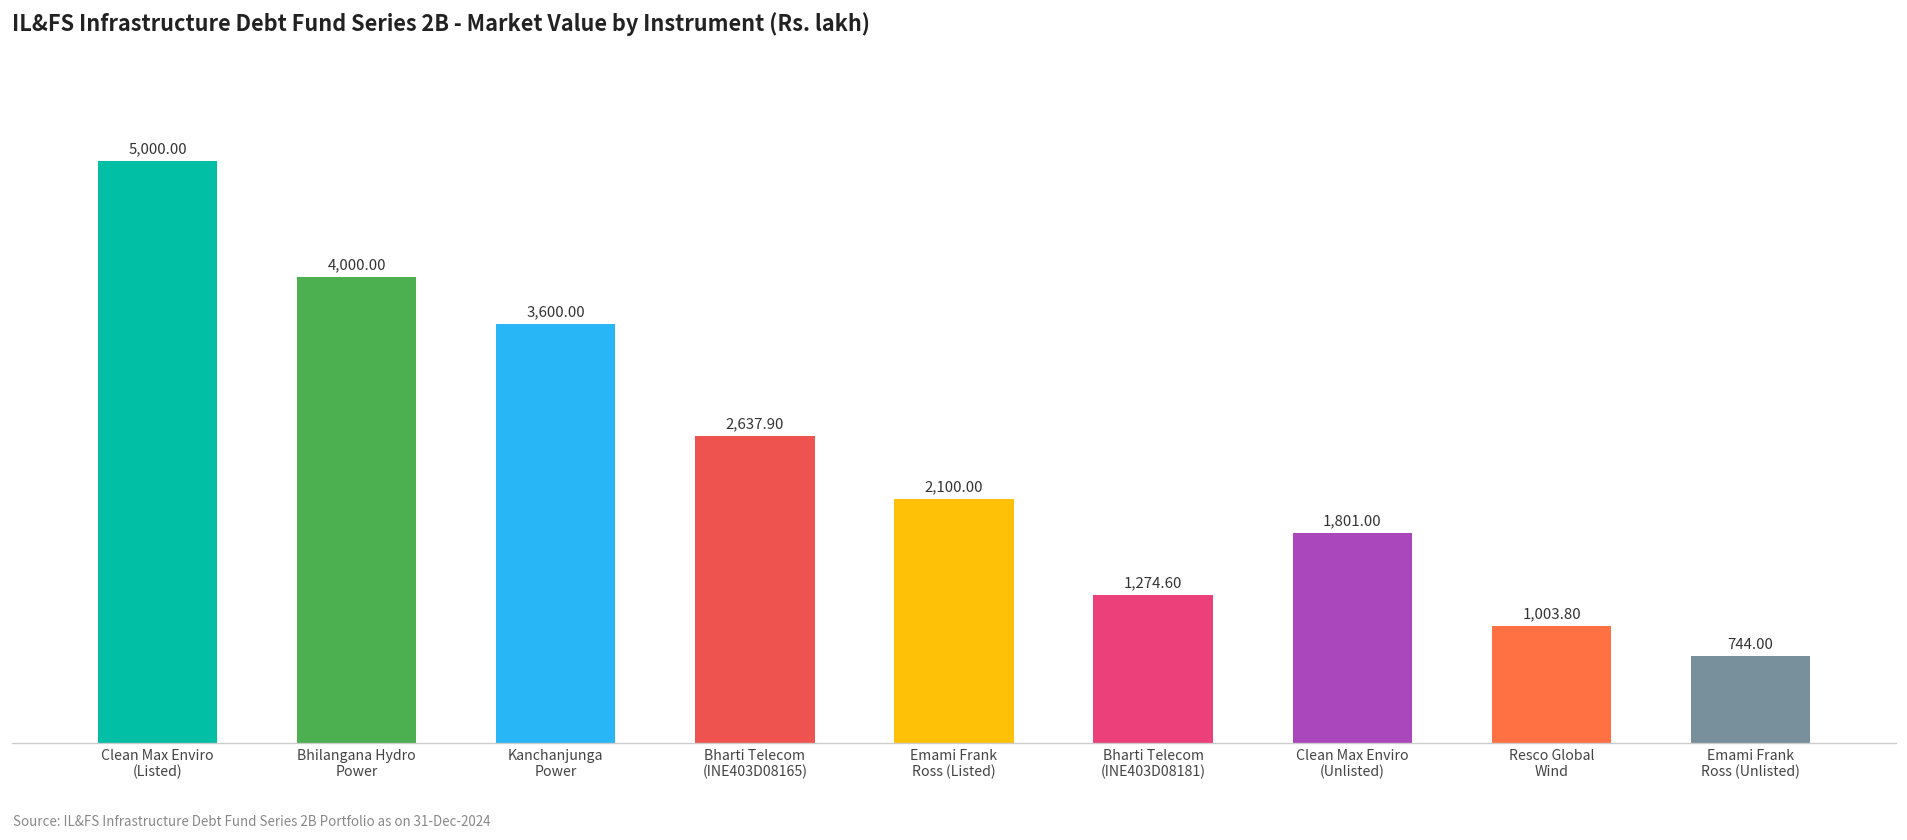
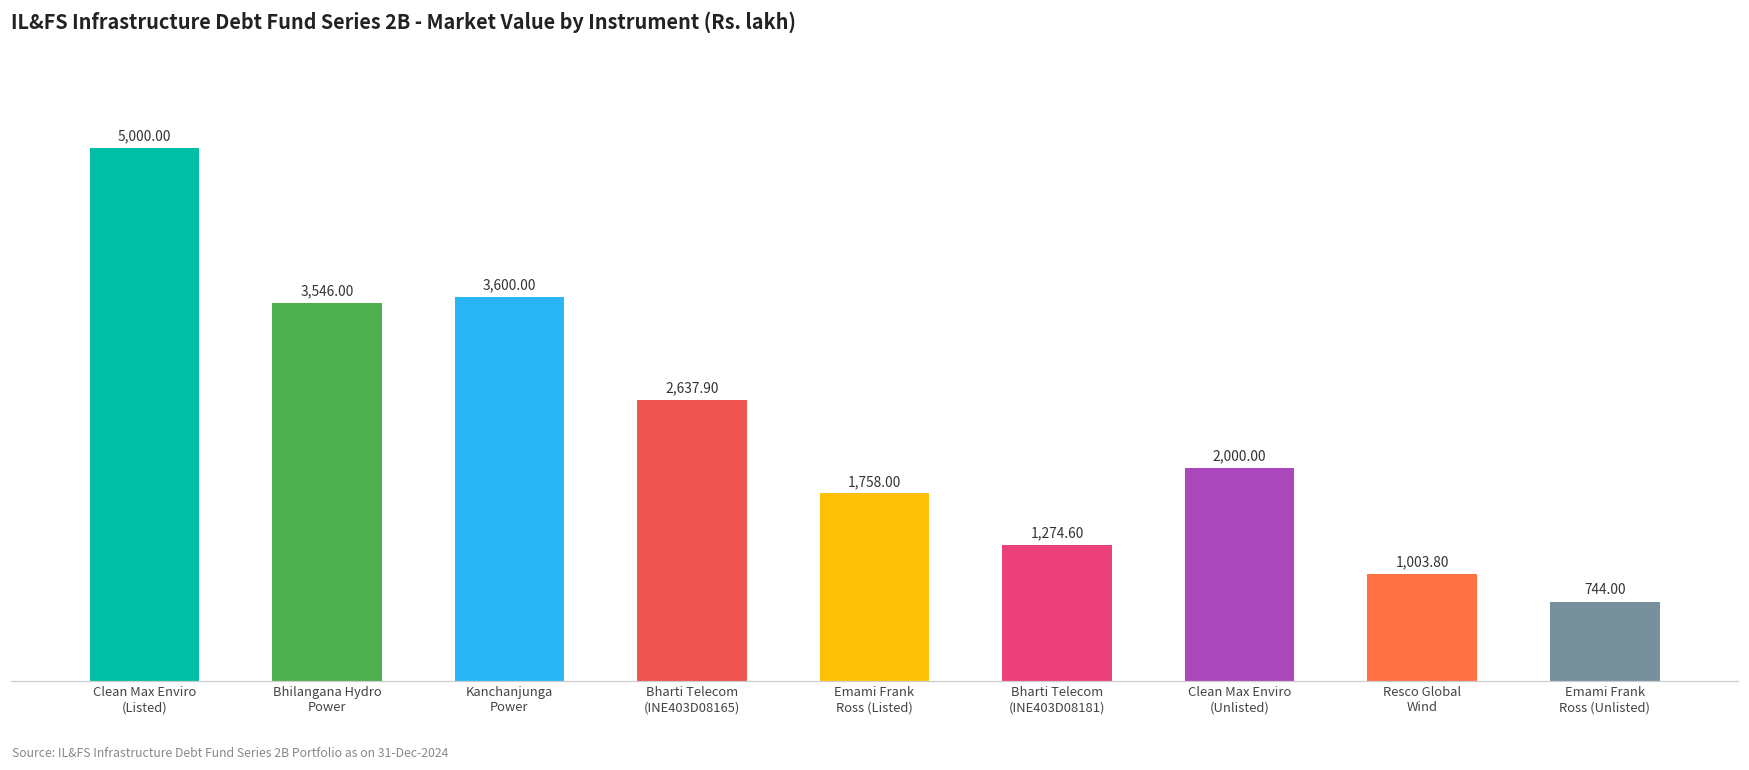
  {
    "Clean Max Enviro (Listed)": "5,000.00",
-   "Bhilangana Hydro Power": "4,000.00",
+   "Bhilangana Hydro Power": "3,546.00",
    "Kanchanjunga Power": "3,600.00",
    "Bharti Telecom (INE403D08165)": "2,637.90",
-   "Emami Frank Ross (Listed)": "2,100.00",
+   "Emami Frank Ross (Listed)": "1,758.00",
    "Bharti Telecom (INE403D08181)": "1,274.60",
-   "Clean Max Enviro (Unlisted)": "1,801.00",
+   "Clean Max Enviro (Unlisted)": "2,000.00",
    "Resco Global Wind": "1,003.80",
    "Emami Frank Ross (Unlisted)": "744.00"
  }
